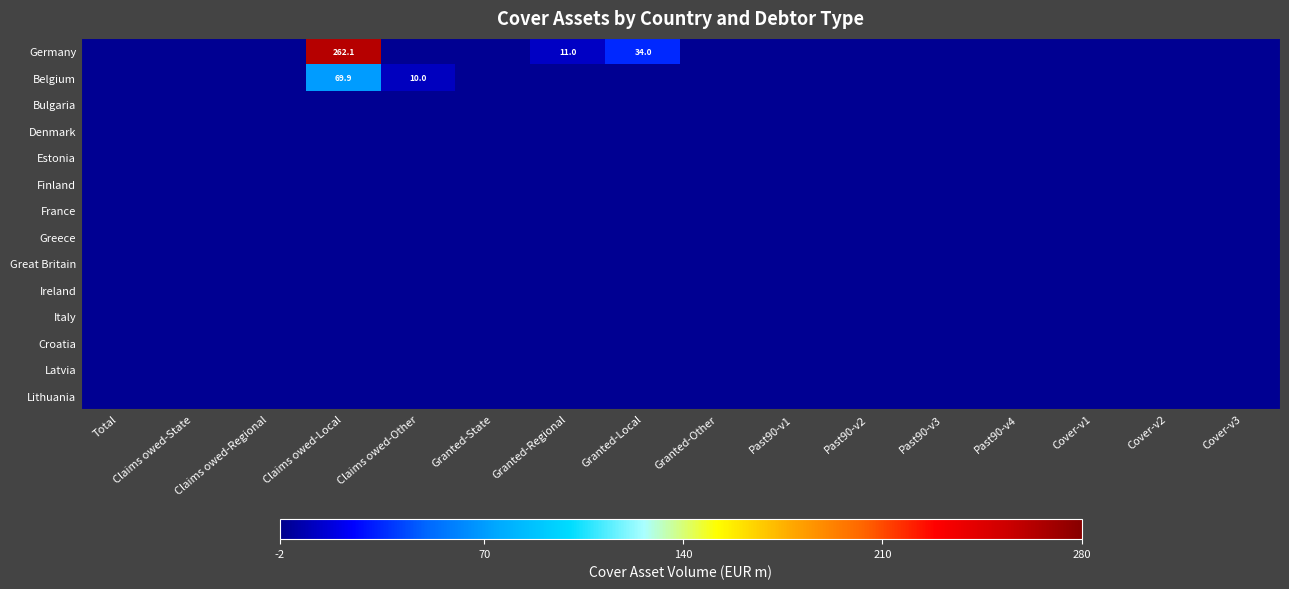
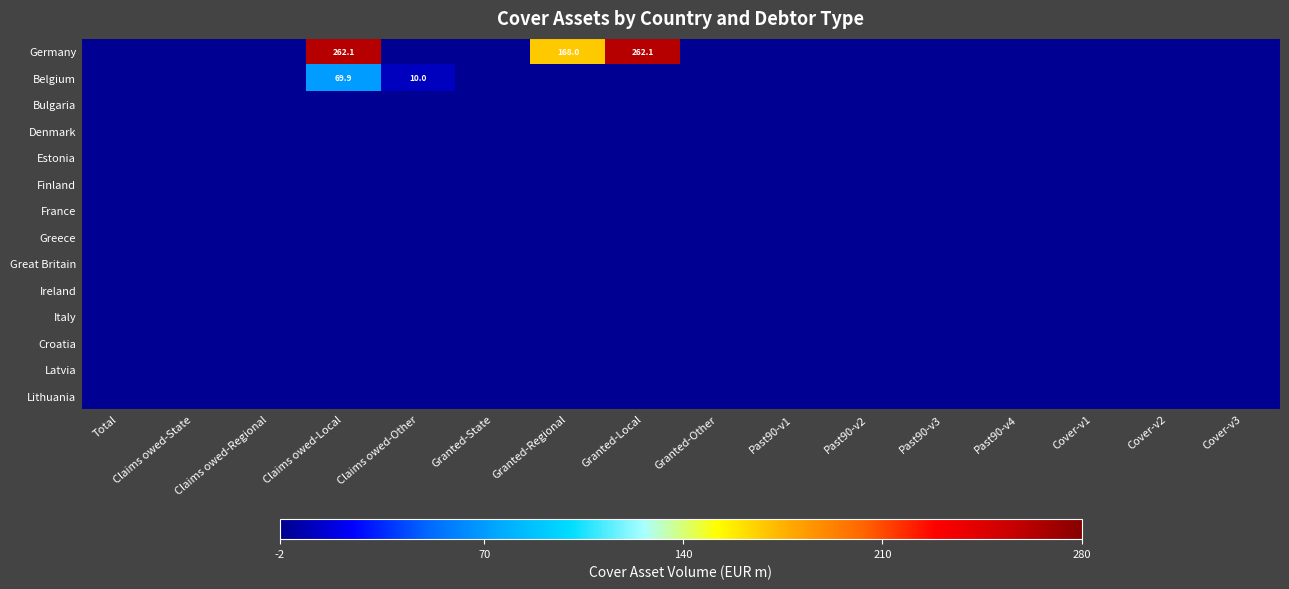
  {
    "Germany": {
      "Claims owed-Local": 262.1,
-     "Granted-Regional": 11.0,
-     "Granted-Local": 34.0
+     "Granted-Regional": 168.0,
+     "Granted-Local": 262.1
    },
    "Belgium": {
      "Claims owed-Local": 69.9,
      "Claims owed-Other": 10.0
    }
  }
